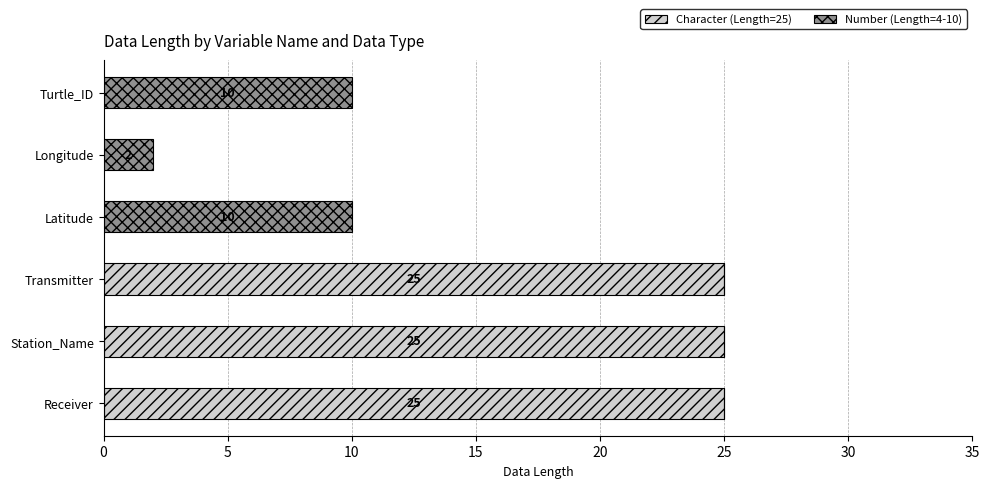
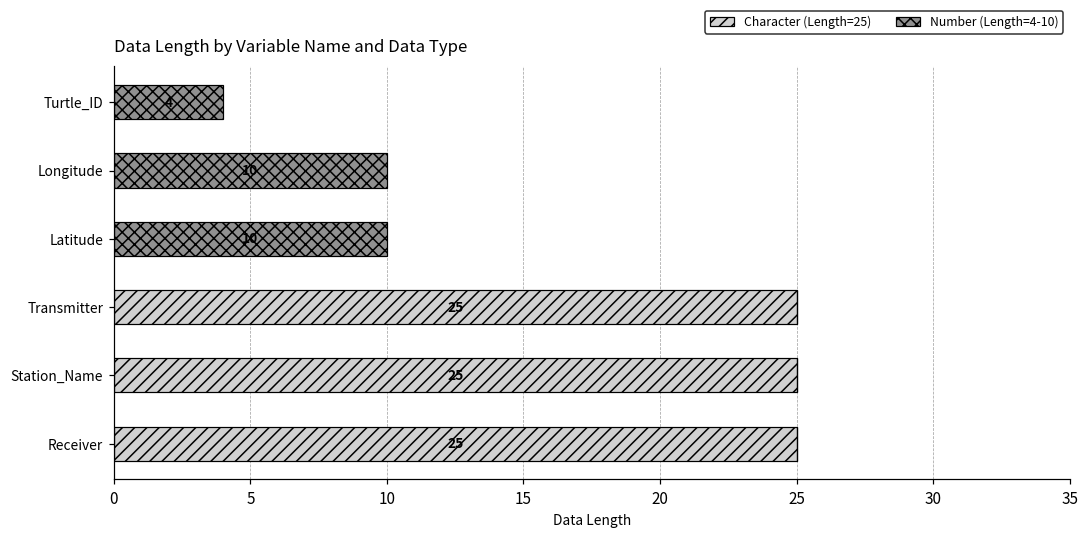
  {
    "Character (Length=25)": {
      "Transmitter": 25,
      "Station_Name": 25,
      "Receiver": 25
    },
    "Number (Length=4-10)": {
-     "Turtle_ID": 10,
-     "Longitude": 2,
+     "Turtle_ID": 4,
+     "Longitude": 10,
      "Latitude": 10
    }
  }
